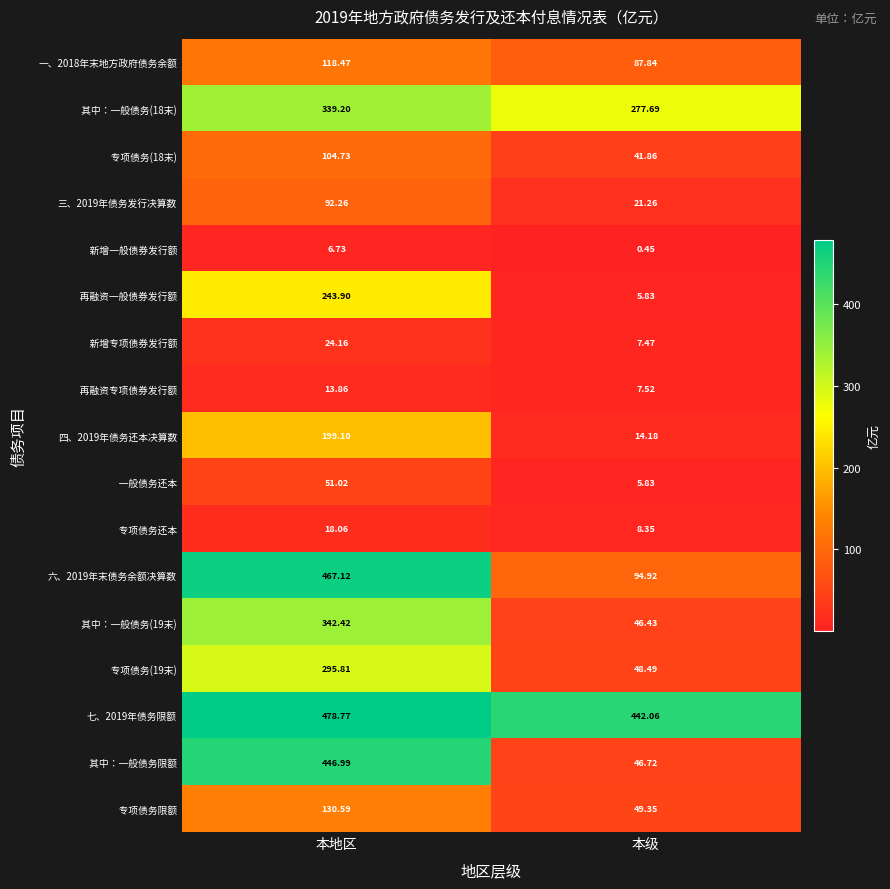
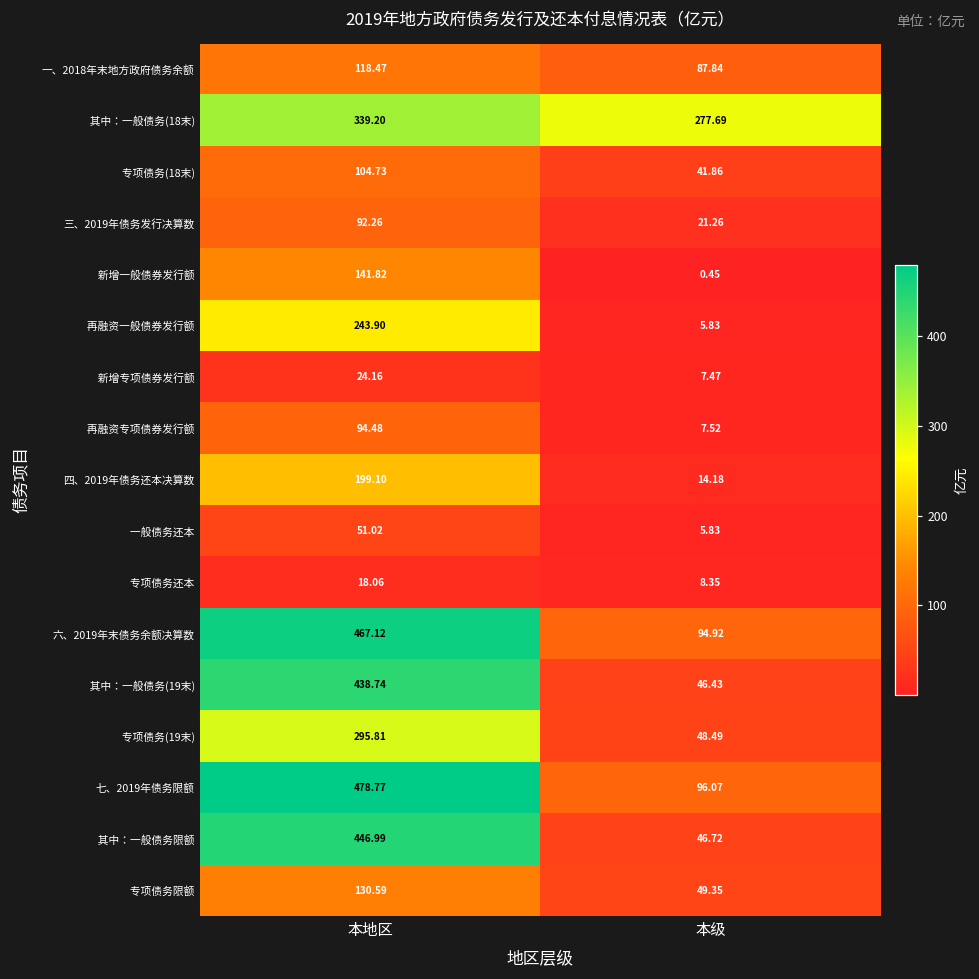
  {
    "一、2018年末地方政府债务余额": {
      "本地区": 118.47,
      "本级": 87.84
    },
    "其中：一般债务(18末)": {
      "本地区": 339.20,
      "本级": 277.69
    },
    "专项债务(18末)": {
      "本地区": 104.73,
      "本级": 41.86
    },
    "三、2019年债务发行决算数": {
      "本地区": 92.26,
      "本级": 21.26
    },
    "新增一般债券发行额": {
-     "本地区": 6.73,
+     "本地区": 141.82,
      "本级": 0.45
    },
    "再融资一般债券发行额": {
      "本地区": 243.90,
      "本级": 5.83
    },
    "新增专项债券发行额": {
      "本地区": 24.16,
      "本级": 7.47
    },
    "再融资专项债券发行额": {
-     "本地区": 13.86,
+     "本地区": 94.48,
      "本级": 7.52
    },
    "四、2019年债务还本决算数": {
      "本地区": 199.10,
      "本级": 14.18
    },
    "一般债务还本": {
      "本地区": 51.02,
      "本级": 5.83
    },
    "专项债务还本": {
      "本地区": 18.06,
      "本级": 8.35
    },
    "六、2019年末债务余额决算数": {
      "本地区": 467.12,
      "本级": 94.92
    },
    "其中：一般债务(19末)": {
-     "本地区": 342.42,
+     "本地区": 438.74,
      "本级": 46.43
    },
    "专项债务(19末)": {
      "本地区": 295.81,
      "本级": 48.49
    },
    "七、2019年债务限额": {
      "本地区": 478.77,
-     "本级": 442.06
+     "本级": 96.07
    },
    "其中：一般债务限额": {
      "本地区": 446.99,
      "本级": 46.72
    },
    "专项债务限额": {
      "本地区": 130.59,
      "本级": 49.35
    }
  }
